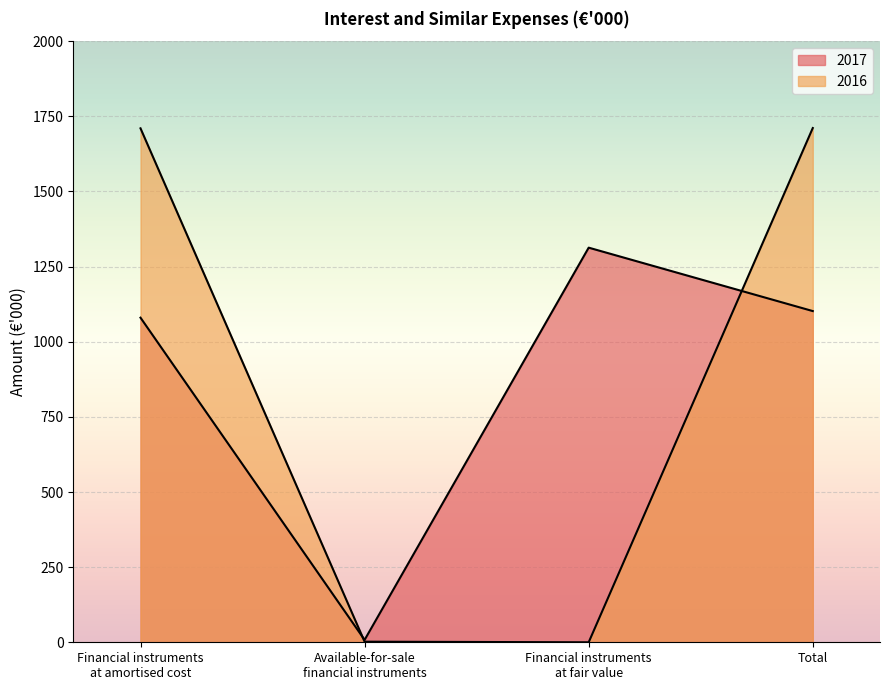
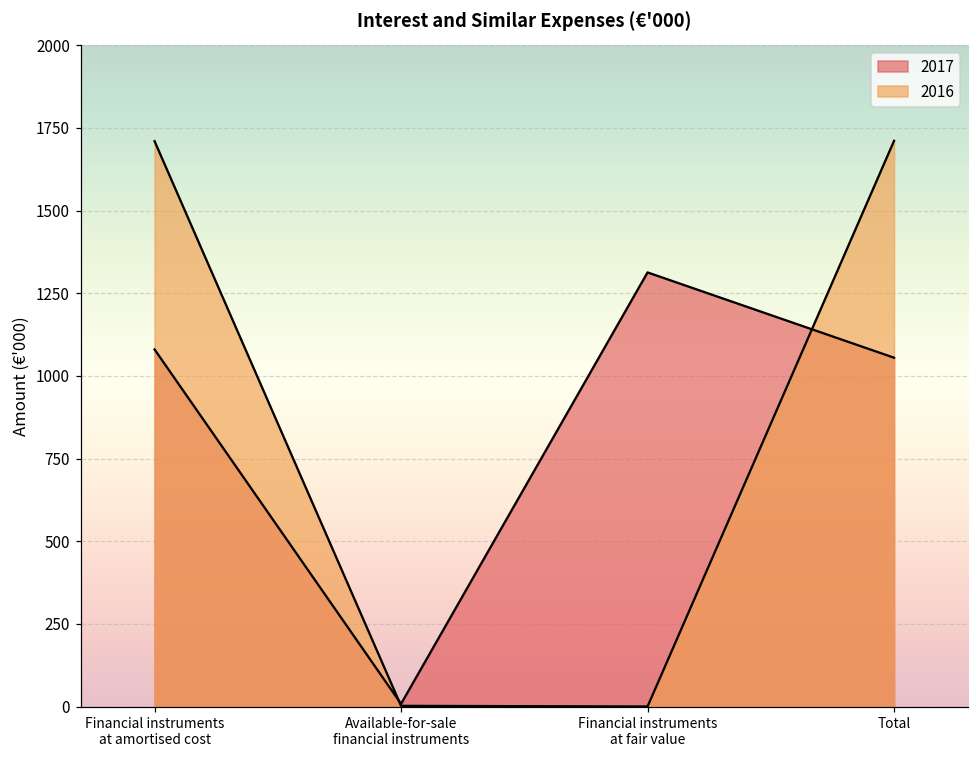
  {
    "2017": {
      "Financial instruments at amortised cost": 1080,
      "Financial instruments at fair value": 1310,
-     "Total": 1100
+     "Total": 1060
    },
    "2016": {
      "Financial instruments at amortised cost": 1710,
      "Financial instruments at fair value": 0,
      "Total": 1710
    }
  }
